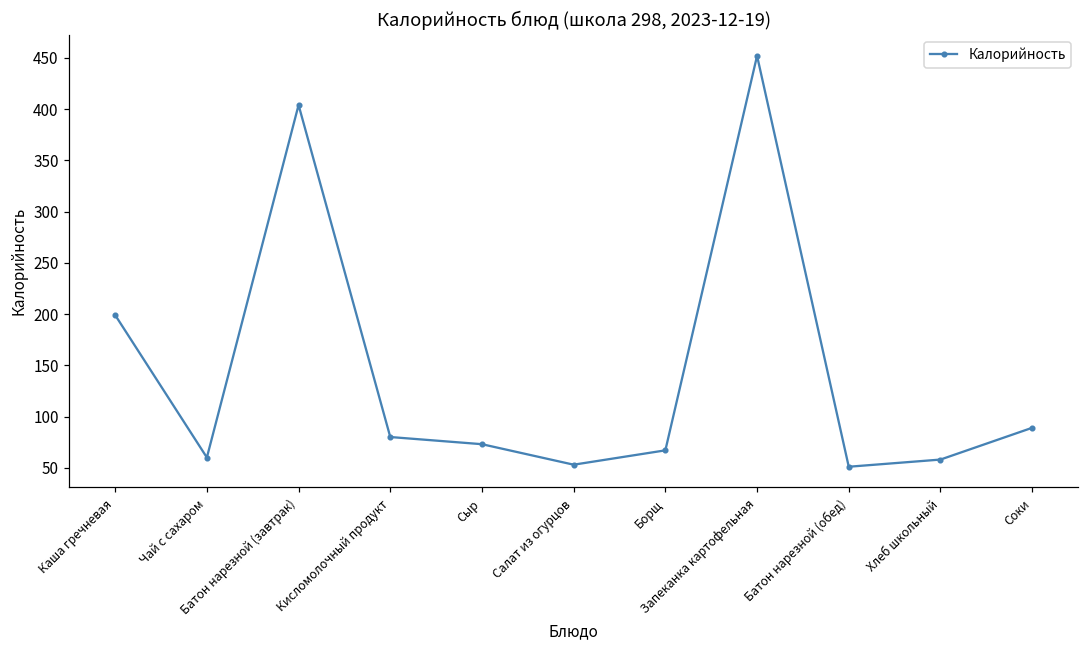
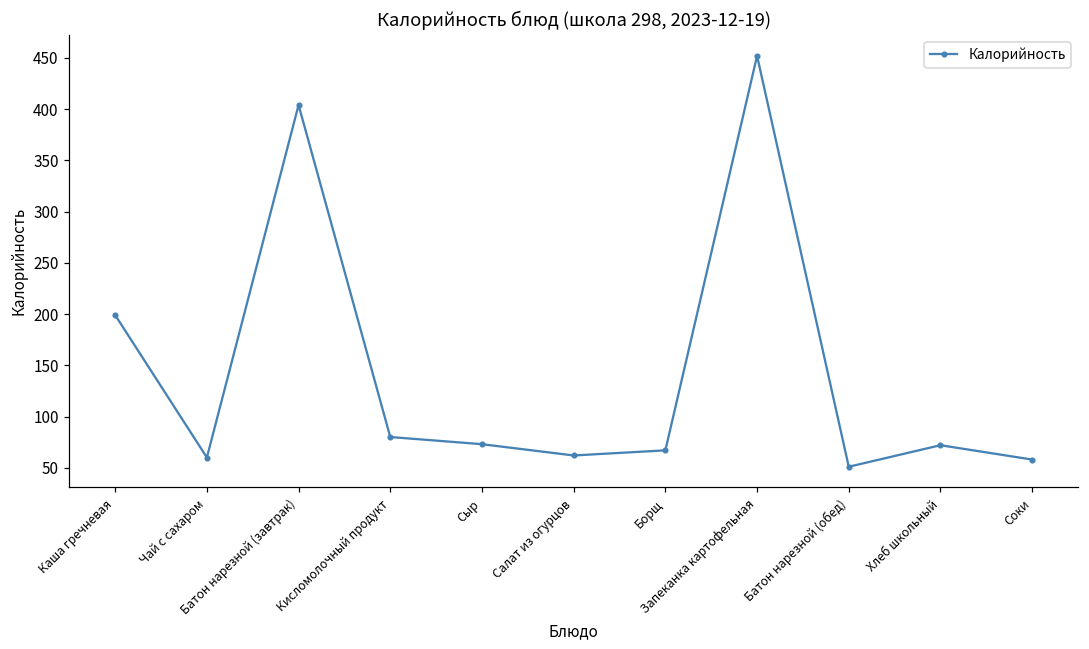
  {
    "Каша гречневая": 200,
    "Чай с сахаром": 60,
    "Батон нарезной (завтрак)": 400,
    "Кисломолочный продукт": 80,
    "Сыр": 70,
-   "Салат из огурцов": 50,
+   "Салат из огурцов": 60,
    "Борщ": 70,
    "Запеканка картофельная": 450,
    "Батон нарезной (обед)": 50,
-   "Хлеб школьный": 60,
-   "Соки": 90
+   "Хлеб школьный": 70,
+   "Соки": 60
  }
